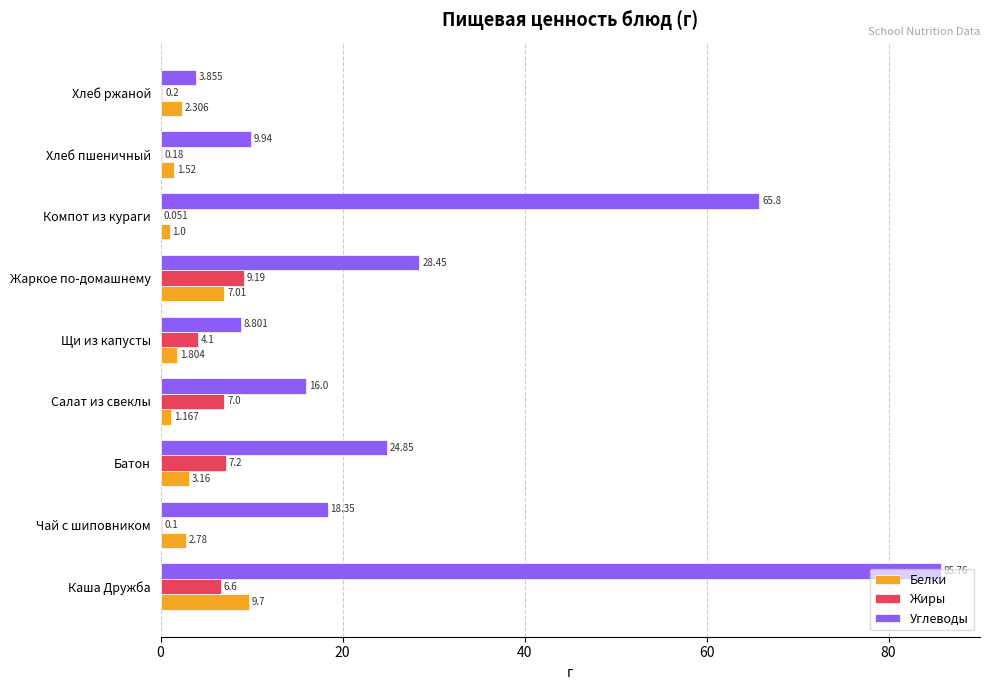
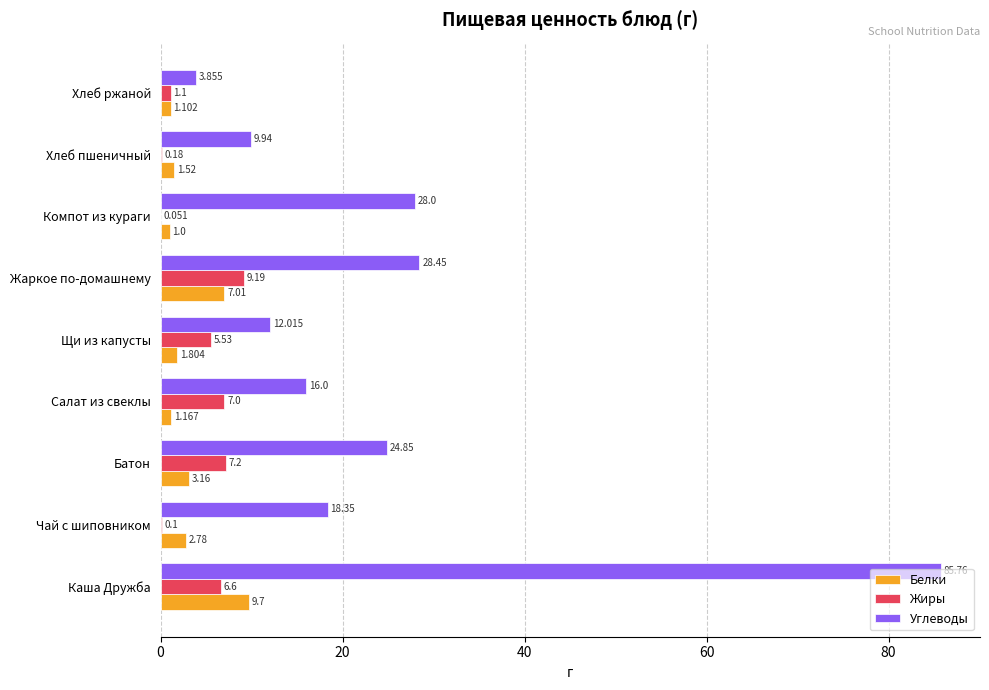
  {
    "Белки": {
-     "Хлеб ржаной": 2.306,
+     "Хлеб ржаной": 1.102,
      "Хлеб пшеничный": 1.52,
      "Компот из кураги": 1.0,
      "Жаркое по-домашнему": 7.01,
      "Щи из капусты": 1.804,
      "Салат из свеклы": 1.167,
      "Батон": 3.16,
      "Чай с шиповником": 2.78,
      "Каша Дружба": 9.7
    },
    "Жиры": {
-     "Хлеб ржаной": 0.2,
+     "Хлеб ржаной": 1.1,
      "Хлеб пшеничный": 0.18,
      "Компот из кураги": 0.051,
      "Жаркое по-домашнему": 9.19,
-     "Щи из капусты": 4.1,
+     "Щи из капусты": 5.53,
      "Салат из свеклы": 7.0,
      "Батон": 7.2,
      "Чай с шиповником": 0.1,
      "Каша Дружба": 6.6
    },
    "Углеводы": {
      "Хлеб ржаной": 3.855,
      "Хлеб пшеничный": 9.94,
-     "Компот из кураги": 65.8,
+     "Компот из кураги": 28.0,
      "Жаркое по-домашнему": 28.45,
-     "Щи из капусты": 8.801,
+     "Щи из капусты": 12.015,
      "Салат из свеклы": 16.0,
      "Батон": 24.85,
      "Чай с шиповником": 18.35
    }
  }
